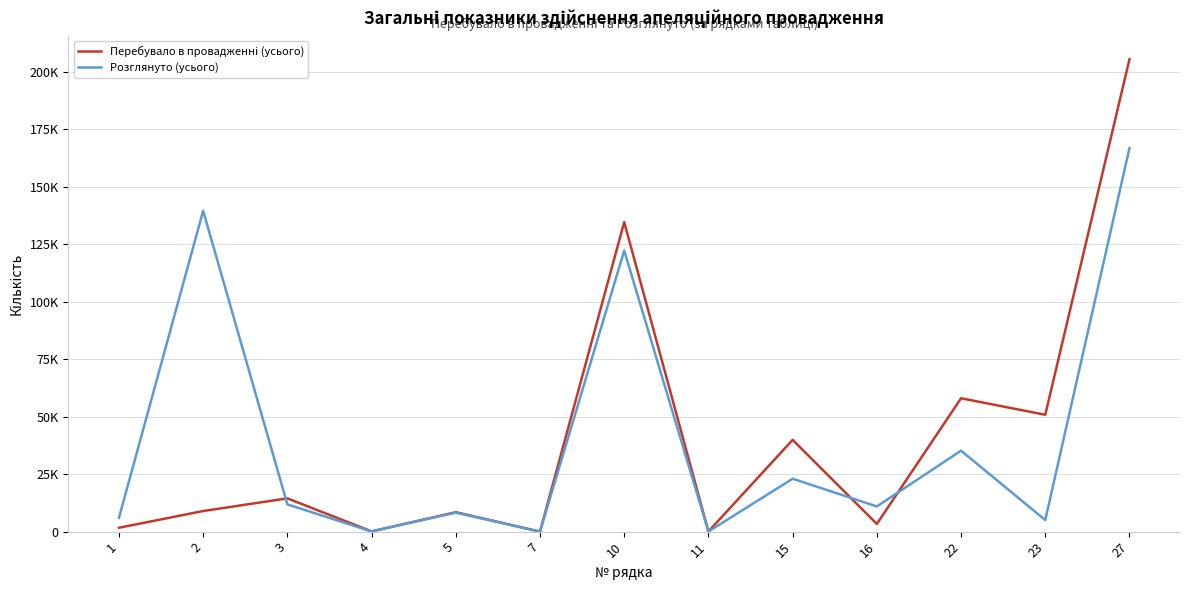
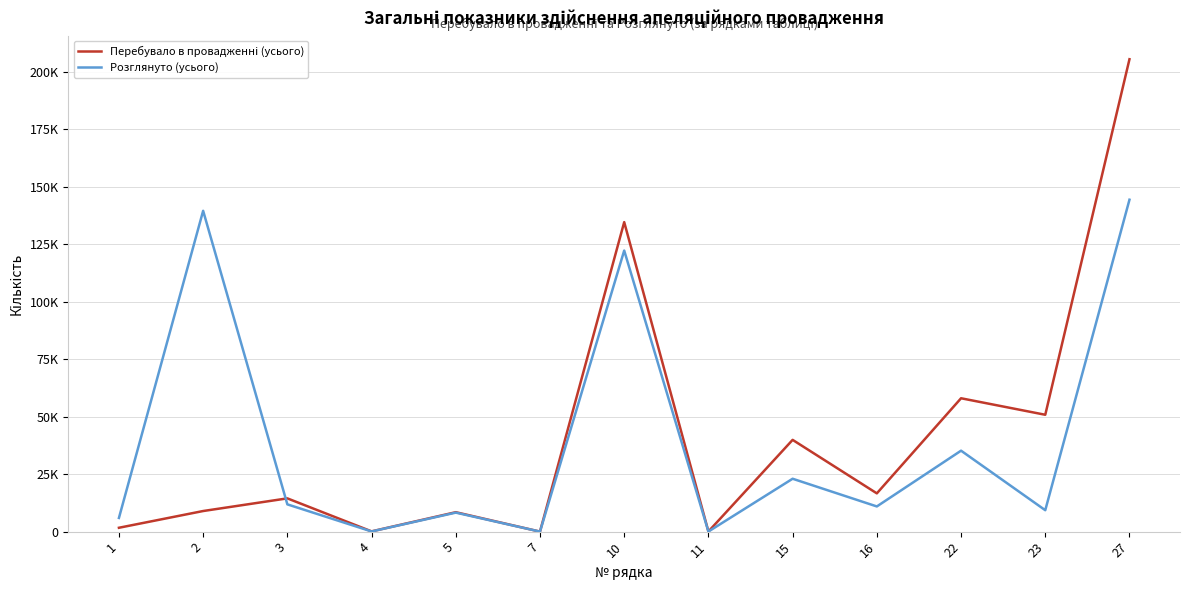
  {
    "Перебувало в провадженні (усього)": {
      "1": 2000,
      "2": 9000,
      "3": 14000,
      "10": 135000,
      "15": 40000,
-     "16": 3000,
+     "16": 17000,
      "22": 58000,
      "23": 51000,
      "27": 205000
    },
    "Розглянуто (усього)": {
      "1": 6000,
      "2": 140000,
      "3": 12000,
      "10": 122000,
      "15": 23000,
      "16": 11000,
      "22": 35000,
-     "23": 5000,
-     "27": 167000
+     "23": 9000,
+     "27": 144000
    }
  }
